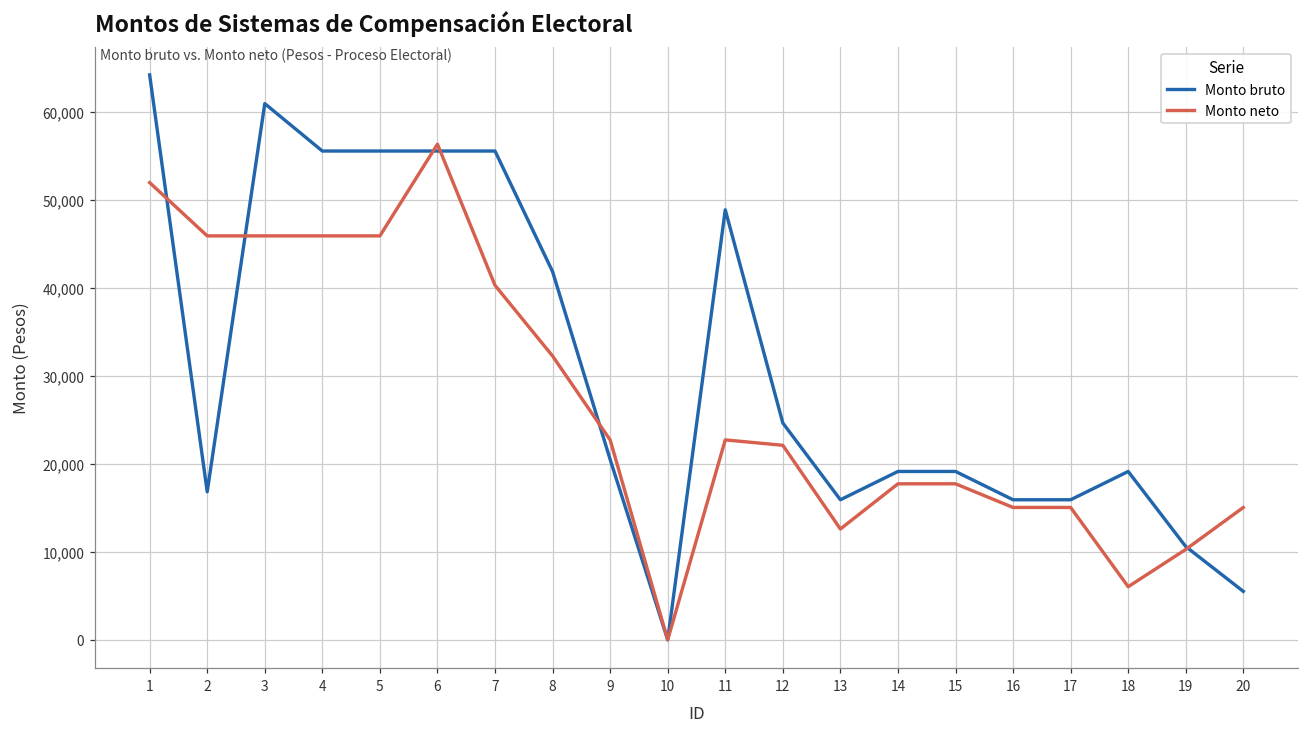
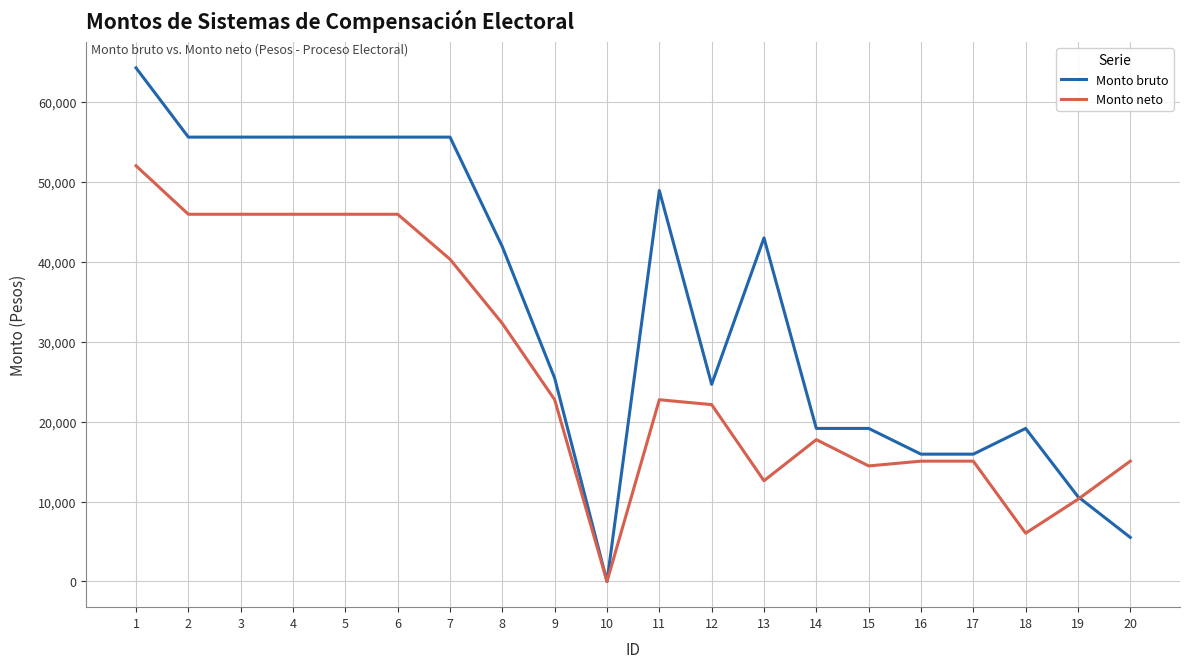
  {
    "Monto bruto": {
      "1": "64,000",
-     "2": "17,000",
-     "3": "61,000",
+     "2": "56,000",
+     "3": "56,000",
      "4": "56,000",
      "5": "56,000",
      "6": "56,000",
      "7": "56,000",
      "8": "42,000",
-     "9": "21,000",
+     "9": "25,000",
      "11": "49,000",
      "12": "25,000",
-     "13": "16,000",
+     "13": "43,000",
      "14": "19,000",
      "15": "19,000",
      "16": "16,000",
      "17": "16,000",
      "18": "19,000",
      "19": "11,000",
      "20": "6,000"
    },
    "Monto neto": {
      "1": "52,000",
      "2": "46,000",
      "3": "46,000",
      "4": "46,000",
      "5": "46,000",
-     "6": "56,000",
+     "6": "46,000",
      "7": "40,000",
      "8": "32,000",
      "9": "23,000",
      "11": "23,000",
      "12": "22,000",
      "13": "13,000",
      "14": "18,000",
-     "15": "18,000",
+     "15": "14,000",
      "16": "15,000",
      "17": "15,000",
      "18": "6,000",
      "19": "10,000",
      "20": "15,000"
    }
  }
